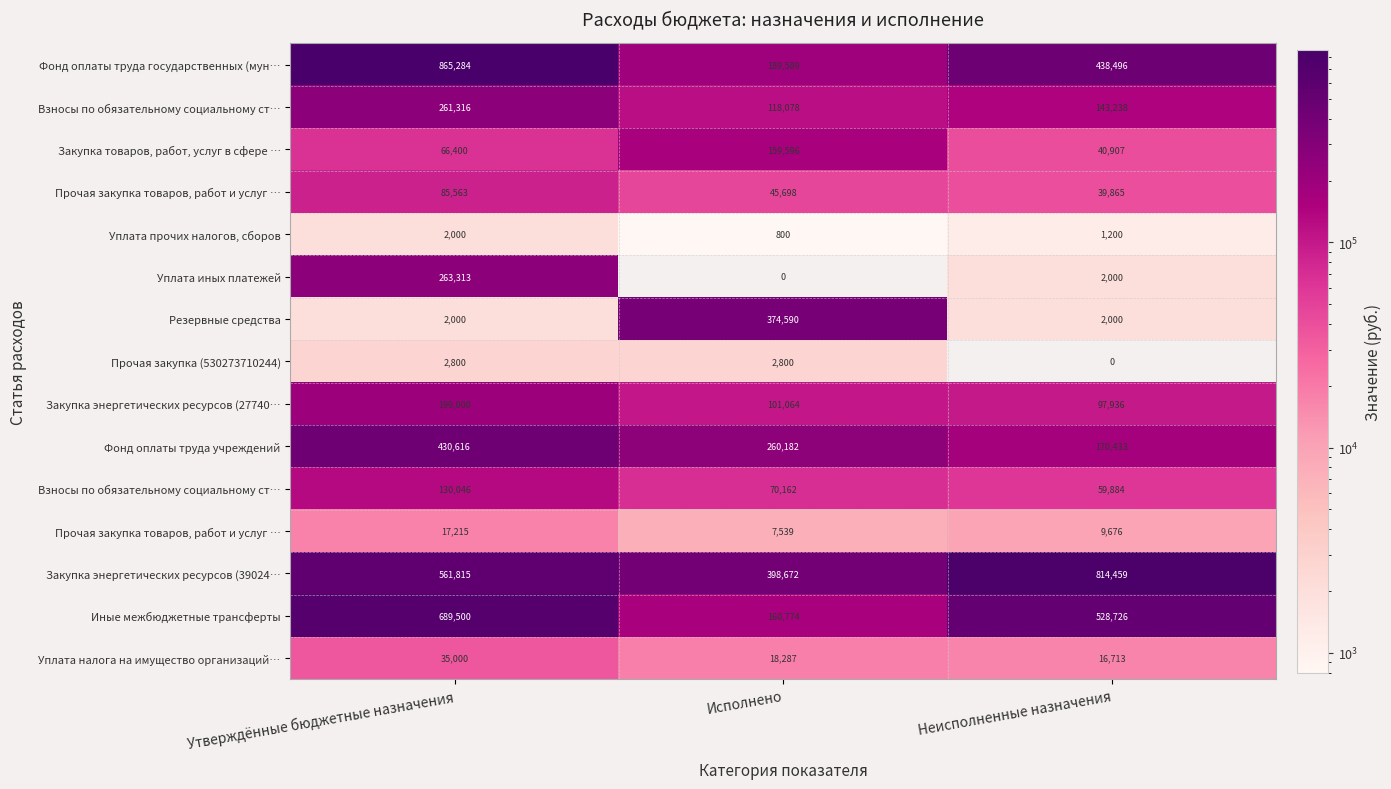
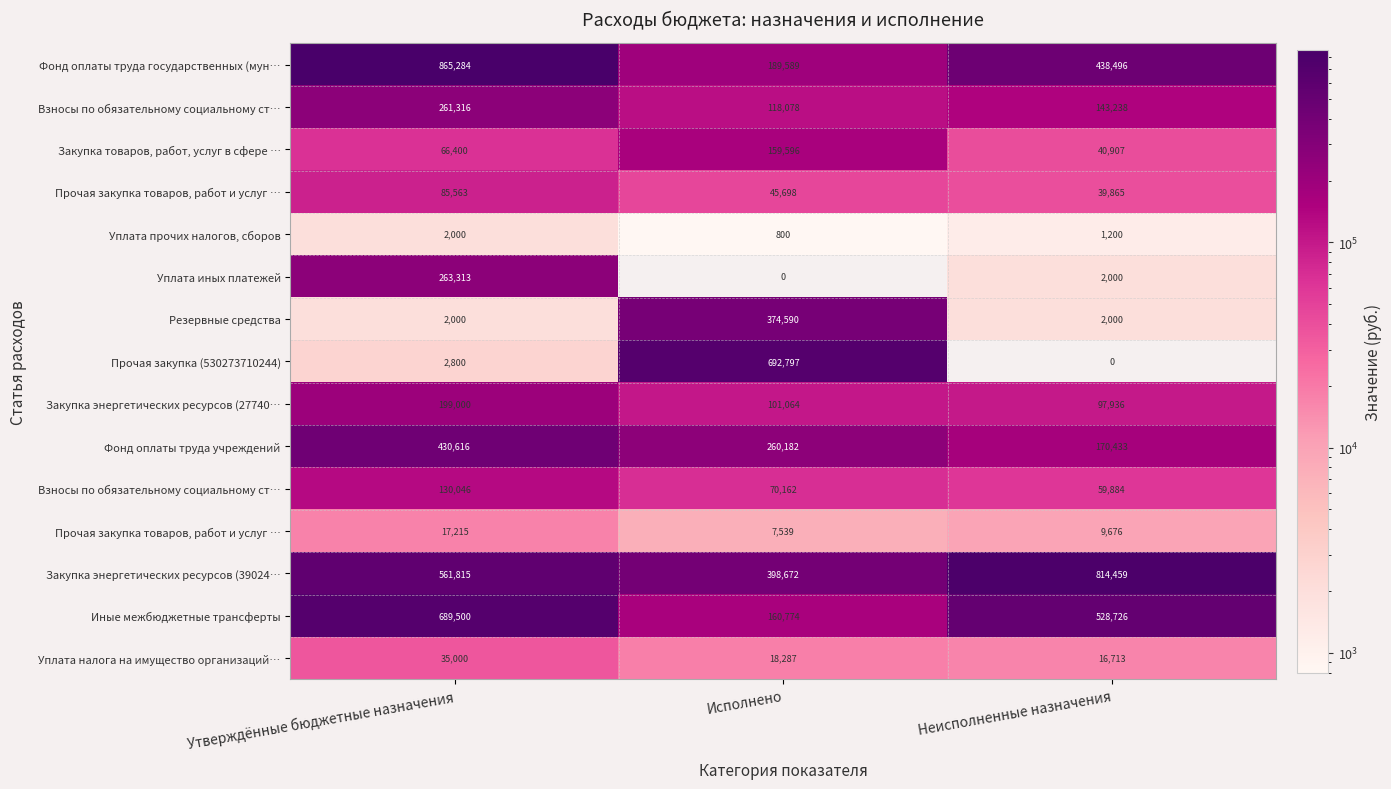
  {
    "Фонд оплаты труда государственных (мун…": {
      "Утверждённые бюджетные назначения": "865,284",
      "Исполнено": "189,589",
      "Неисполненные назначения": "438,496"
    },
    "Закупка товаров, работ, услуг в сфере …": {
      "Утверждённые бюджетные назначения": "66,400",
      "Исполнено": "159,596",
      "Неисполненные назначения": "40,907"
    },
    "Уплата прочих налогов, сборов": {
      "Утверждённые бюджетные назначения": "2,000",
      "Исполнено": "800",
      "Неисполненные назначения": "1,200"
    },
    "Уплата иных платежей": {
      "Утверждённые бюджетные назначения": "263,313",
      "Исполнено": "0",
      "Неисполненные назначения": "2,000"
    },
    "Резервные средства": {
      "Утверждённые бюджетные назначения": "2,000",
      "Исполнено": "374,590",
      "Неисполненные назначения": "2,000"
    },
    "Прочая закупка (530273710244)": {
      "Утверждённые бюджетные назначения": "2,800",
-     "Исполнено": "2,800",
+     "Исполнено": "692,797",
      "Неисполненные назначения": "0"
    },
    "Закупка энергетических ресурсов (27740…": {
      "Утверждённые бюджетные назначения": "199,000",
      "Исполнено": "101,064",
      "Неисполненные назначения": "97,936"
    },
    "Фонд оплаты труда учреждений": {
      "Утверждённые бюджетные назначения": "430,616",
      "Исполнено": "260,182",
      "Неисполненные назначения": "170,433"
    },
    "Закупка энергетических ресурсов (39024…": {
      "Утверждённые бюджетные назначения": "561,815",
      "Исполнено": "398,672",
      "Неисполненные назначения": "814,459"
    },
    "Иные межбюджетные трансферты": {
      "Утверждённые бюджетные назначения": "689,500",
      "Исполнено": "160,774",
      "Неисполненные назначения": "528,726"
    },
    "Уплата налога на имущество организаций…": {
      "Утверждённые бюджетные назначения": "35,000",
      "Исполнено": "18,287",
      "Неисполненные назначения": "16,713"
    }
  }
